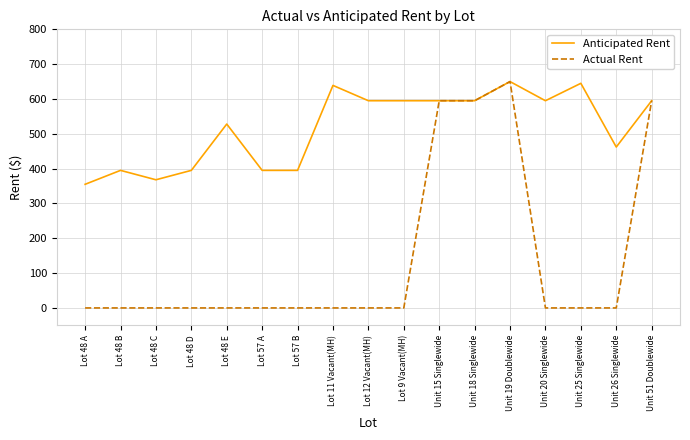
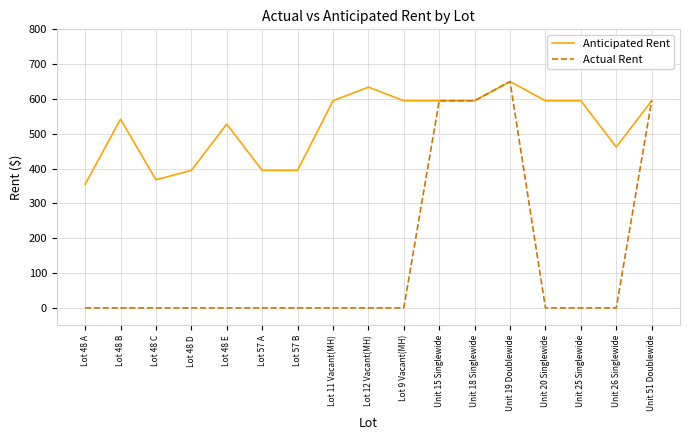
  {
    "Anticipated Rent": {
      "Lot 48 A": 360,
-     "Lot 48 B": 400,
+     "Lot 48 B": 540,
      "Lot 48 C": 370,
      "Lot 48 D": 400,
      "Lot 48 E": 530,
      "Lot 57 A": 400,
      "Lot 57 B": 400,
-     "Lot 11 Vacant(MH)": 640,
-     "Lot 12 Vacant(MH)": 600,
+     "Lot 11 Vacant(MH)": 600,
+     "Lot 12 Vacant(MH)": 630,
      "Lot 9 Vacant(MH)": 600,
      "Unit 20 Singlewide": 600,
-     "Unit 25 Singlewide": 650,
+     "Unit 25 Singlewide": 600,
      "Unit 26 Singlewide": 460
    },
    "Actual Rent": {
      "Lot 48 A": 0,
      "Lot 48 B": 0,
      "Lot 48 C": 0,
      "Lot 48 D": 0,
      "Lot 48 E": 0,
      "Lot 57 A": 0,
      "Lot 57 B": 0,
      "Lot 11 Vacant(MH)": 0,
      "Lot 12 Vacant(MH)": 0,
      "Lot 9 Vacant(MH)": 0,
      "Unit 20 Singlewide": 0,
      "Unit 25 Singlewide": 0,
      "Unit 26 Singlewide": 0
    }
  }
